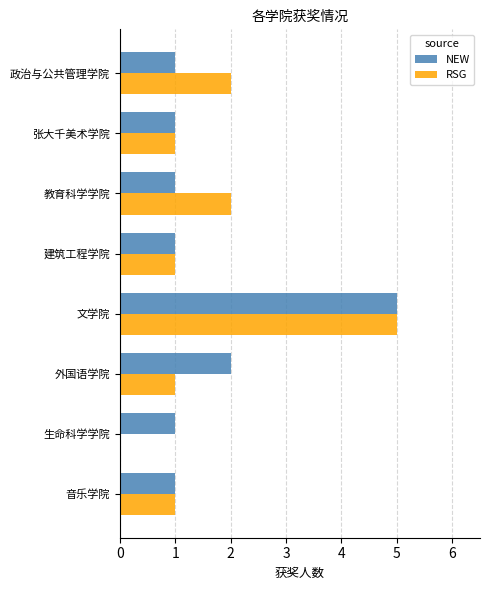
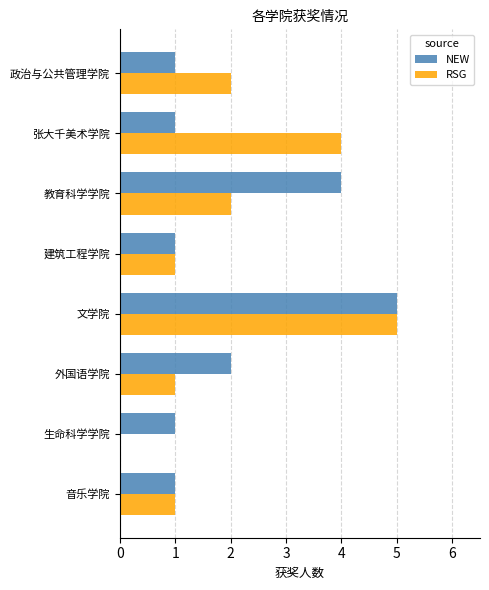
  {
    "NEW": {
      "政治与公共管理学院": 1,
      "张大千美术学院": 1,
-     "教育科学学院": 1,
+     "教育科学学院": 4,
      "建筑工程学院": 1,
      "文学院": 5,
      "外国语学院": 2,
      "生命科学学院": 1,
      "音乐学院": 1
    },
    "RSG": {
      "政治与公共管理学院": 2,
-     "张大千美术学院": 1,
+     "张大千美术学院": 4,
      "教育科学学院": 2,
      "建筑工程学院": 1,
      "文学院": 5,
      "外国语学院": 1,
      "生命科学学院": 0,
      "音乐学院": 1
    }
  }
